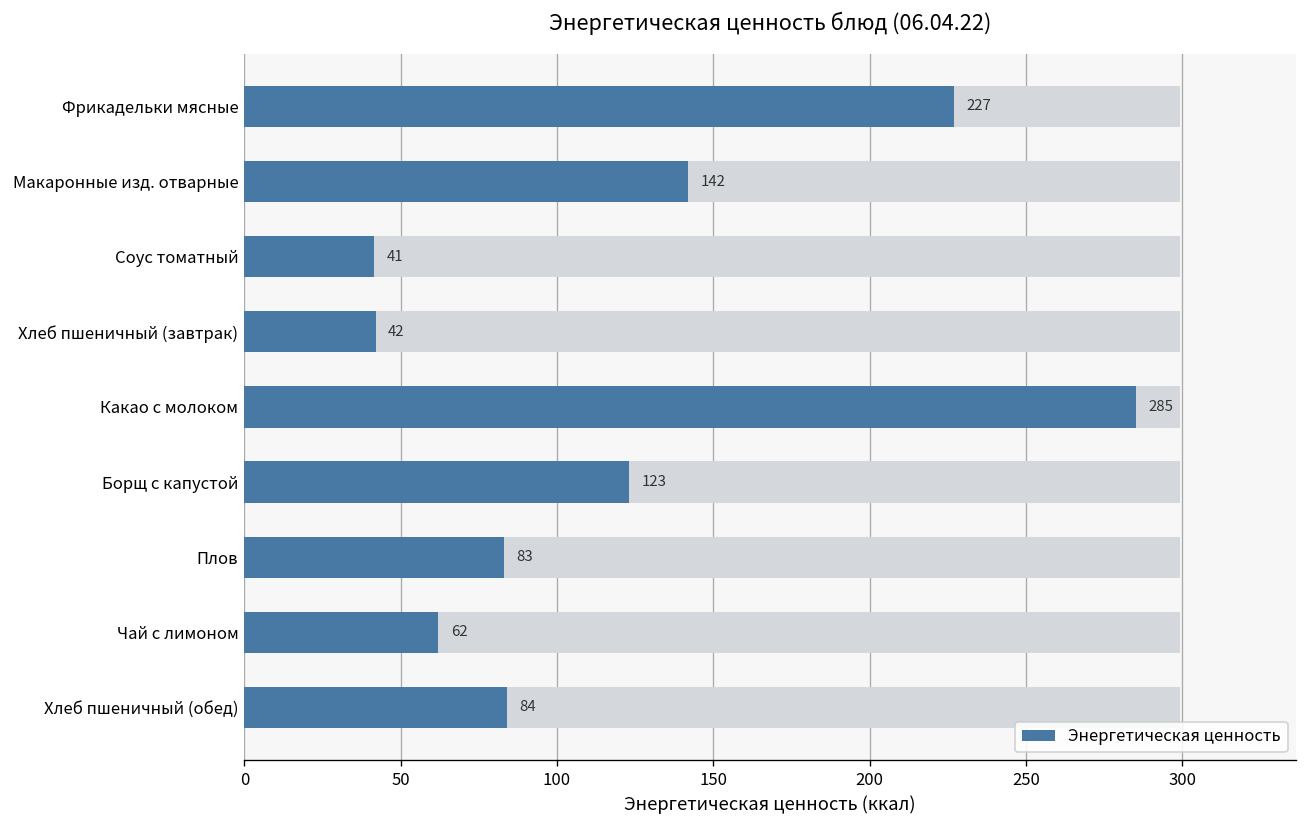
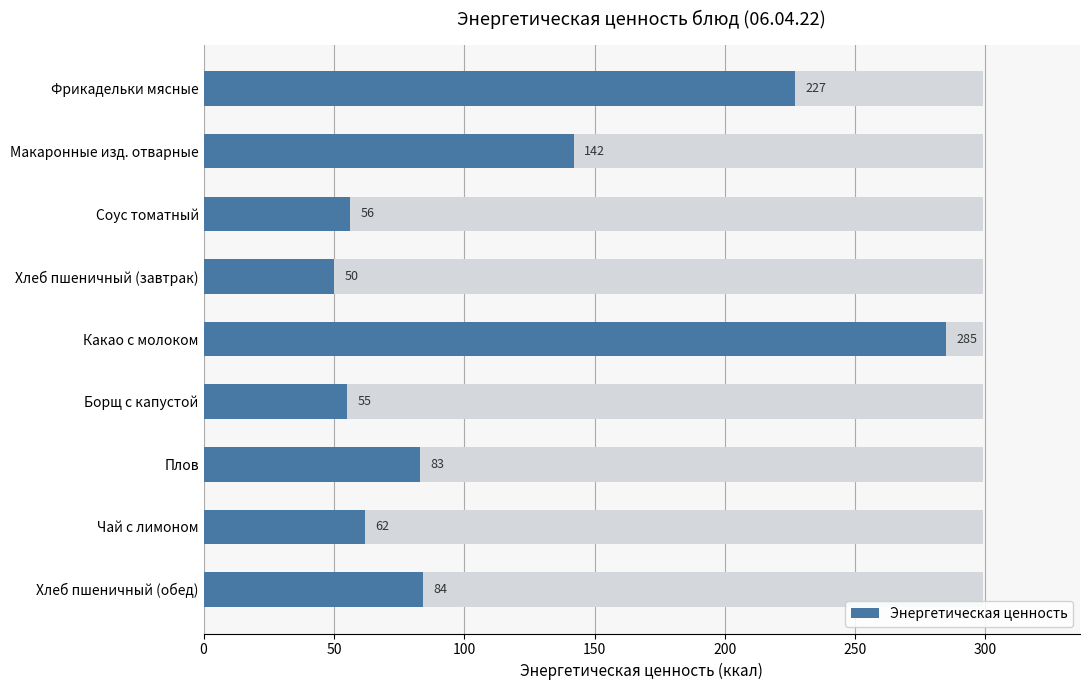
  {
    "Энергетическая ценность": {
-     "Соус томатный": 41,
-     "Хлеб пшеничный (завтрак)": 42,
-     "Борщ с капустой": 123
+     "Соус томатный": 56,
+     "Хлеб пшеничный (завтрак)": 50,
+     "Борщ с капустой": 55
    }
  }
